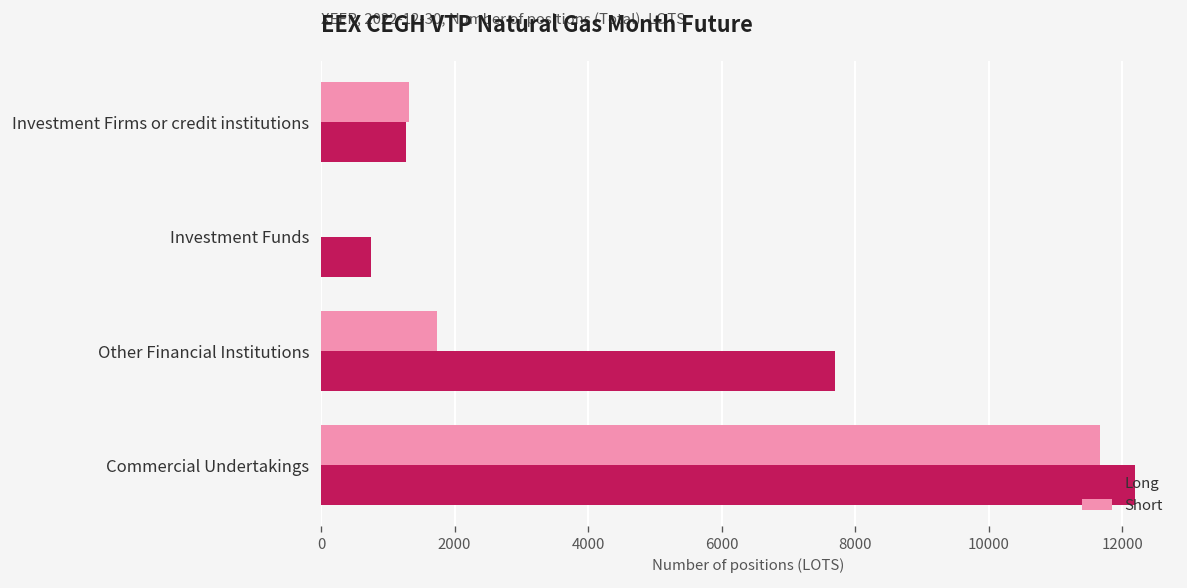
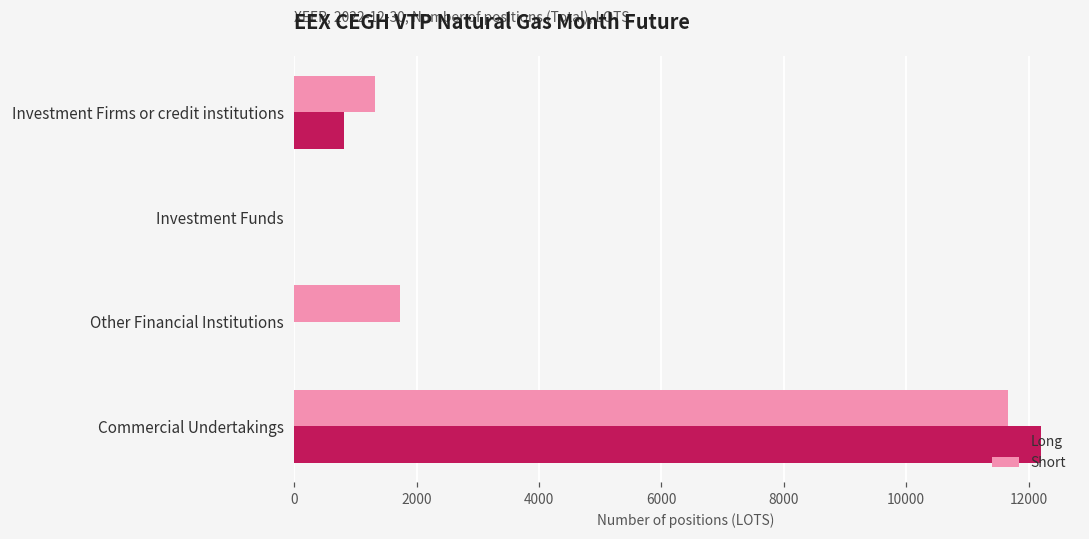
  {
    "Long": {
-     "Investment Firms or credit institutions": 1300,
-     "Investment Funds": 700,
-     "Other Financial Institutions": 7700,
+     "Investment Firms or credit institutions": 800,
+     "Investment Funds": 0,
+     "Other Financial Institutions": 0,
      "Commercial Undertakings": 12200
    },
    "Short": {
      "Investment Firms or credit institutions": 1300,
      "Investment Funds": 0,
      "Other Financial Institutions": 1700,
      "Commercial Undertakings": 11700
    }
  }
